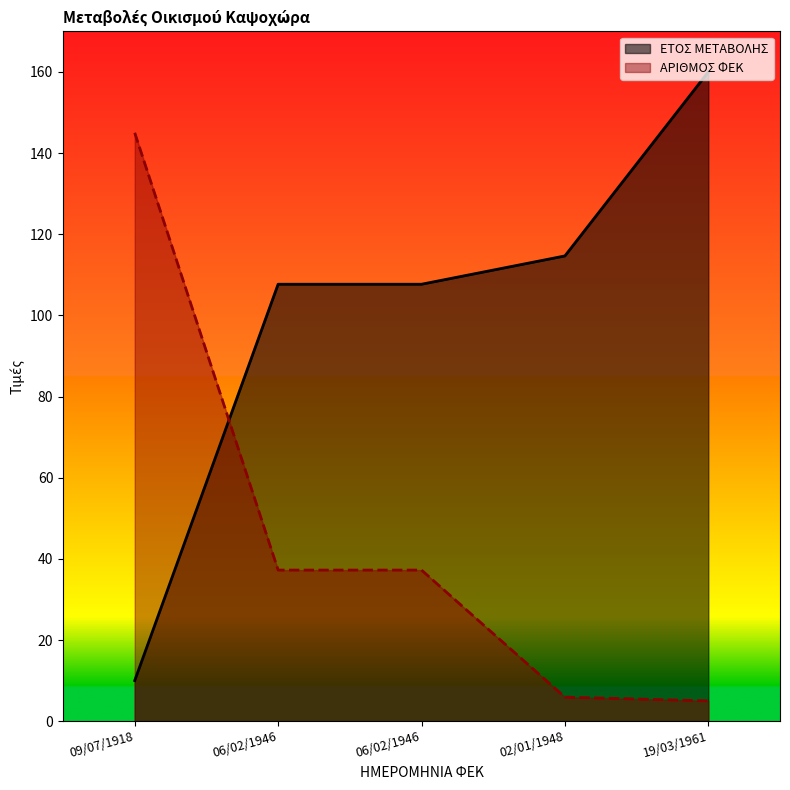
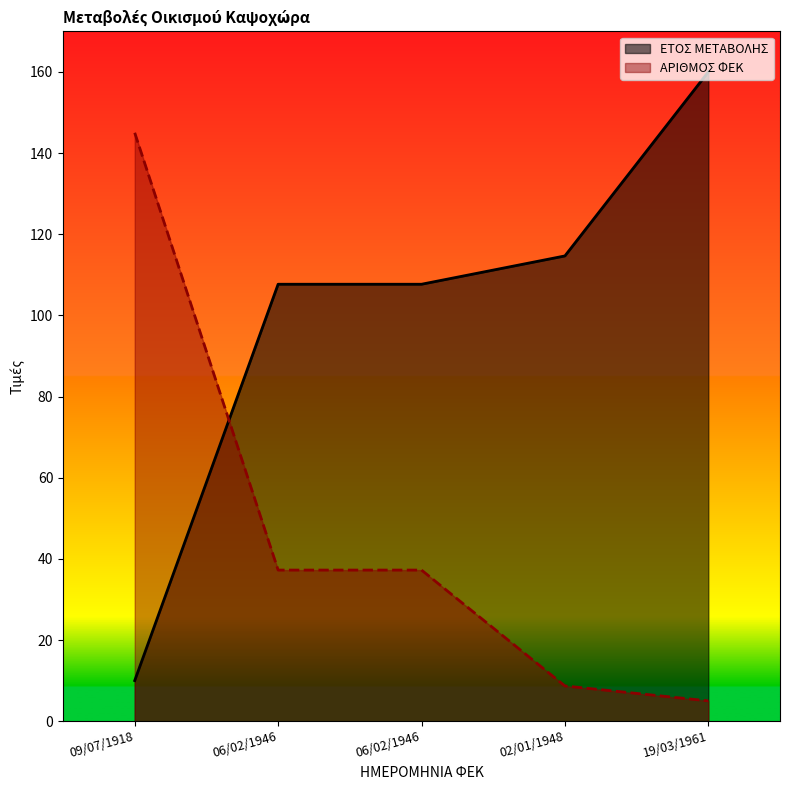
  {
    "ΕΤΟΣ ΜΕΤΑΒΟΛΗΣ": {
      "09/07/1918": 10,
      "02/01/1948": 115
    },
    "ΑΡΙΘΜΟΣ ΦΕΚ": {
      "09/07/1918": 145,
-     "02/01/1948": 6,
+     "02/01/1948": 9,
      "19/03/1961": 5
    }
  }
